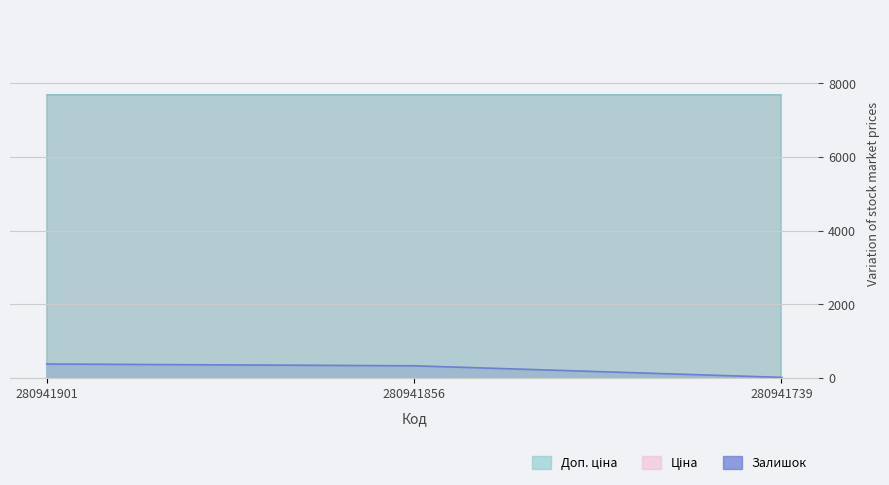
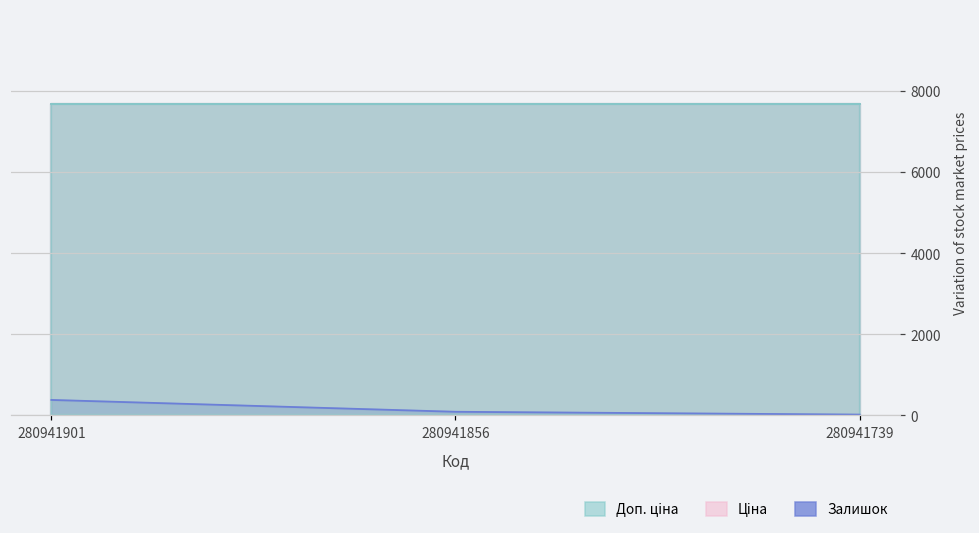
  {
    "Залишок": {
      "280941901": 400,
-     "280941856": 300,
+     "280941856": 100,
      "280941739": 0
    },
    "Доп. ціна": {
      "280941901": 7700,
      "280941856": 7700,
      "280941739": 7700
    }
  }
